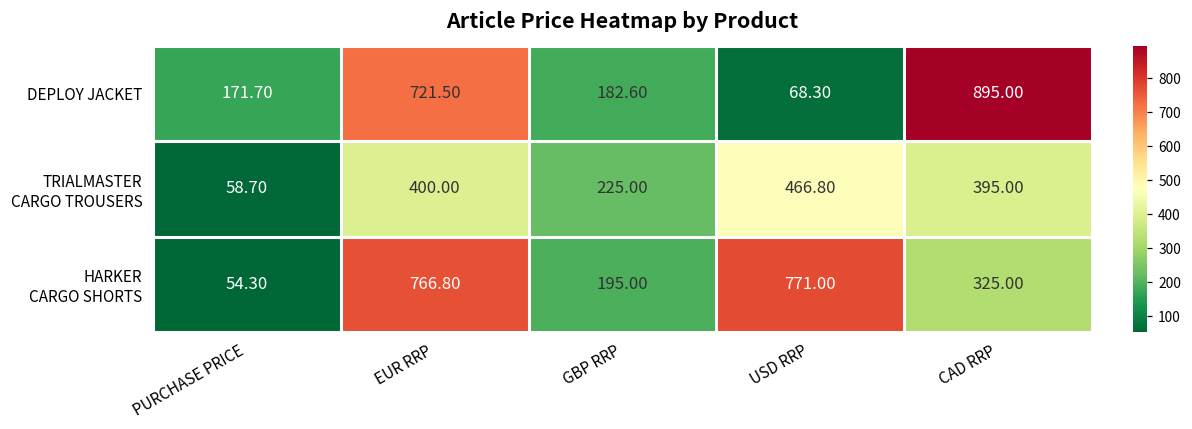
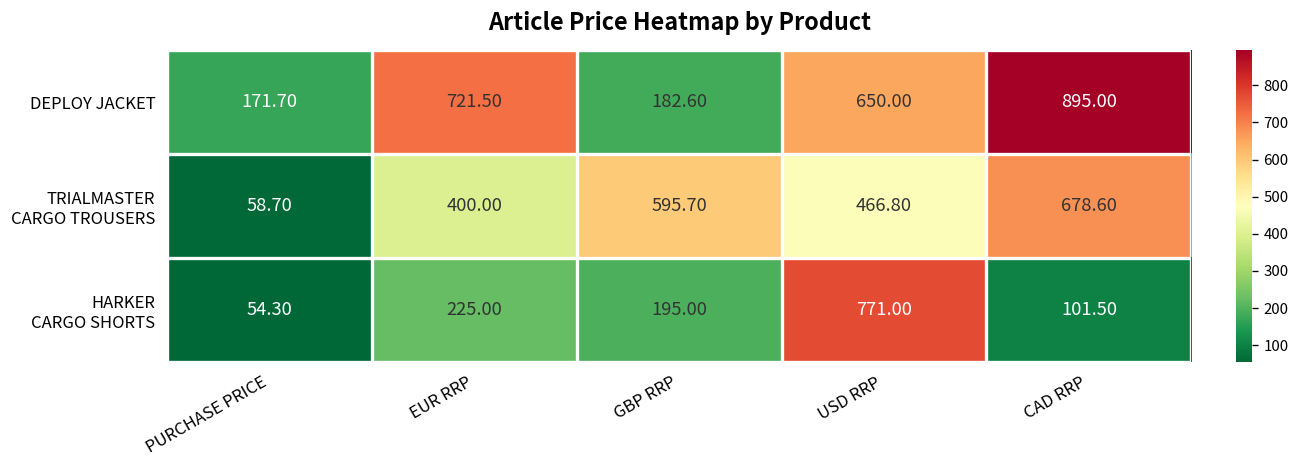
  {
    "DEPLOY JACKET": {
      "PURCHASE PRICE": 171.70,
      "EUR RRP": 721.50,
      "GBP RRP": 182.60,
-     "USD RRP": 68.30,
+     "USD RRP": 650.00,
      "CAD RRP": 895.00
    },
    "TRIALMASTER CARGO TROUSERS": {
      "PURCHASE PRICE": 58.70,
      "EUR RRP": 400.00,
-     "GBP RRP": 225.00,
+     "GBP RRP": 595.70,
      "USD RRP": 466.80,
-     "CAD RRP": 395.00
+     "CAD RRP": 678.60
    },
    "HARKER CARGO SHORTS": {
      "PURCHASE PRICE": 54.30,
-     "EUR RRP": 766.80,
+     "EUR RRP": 225.00,
      "GBP RRP": 195.00,
      "USD RRP": 771.00,
-     "CAD RRP": 325.00
+     "CAD RRP": 101.50
    }
  }
